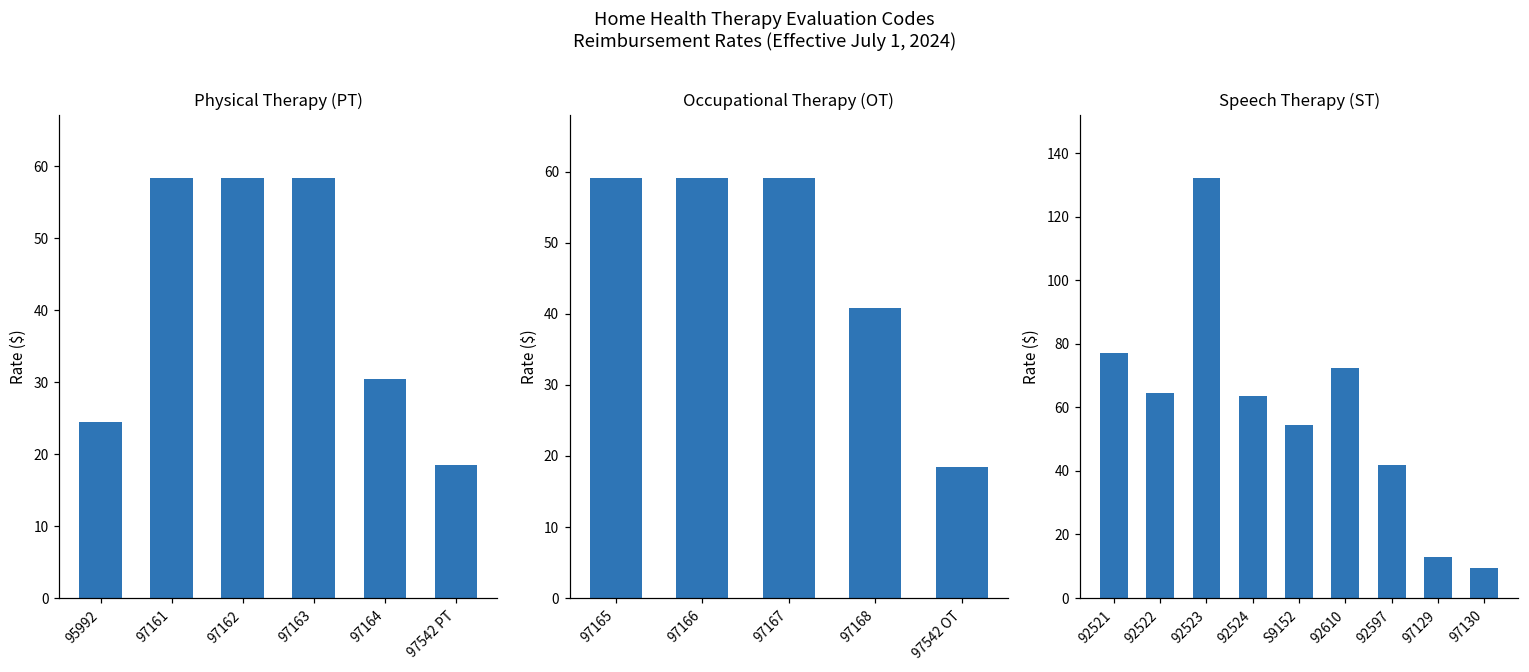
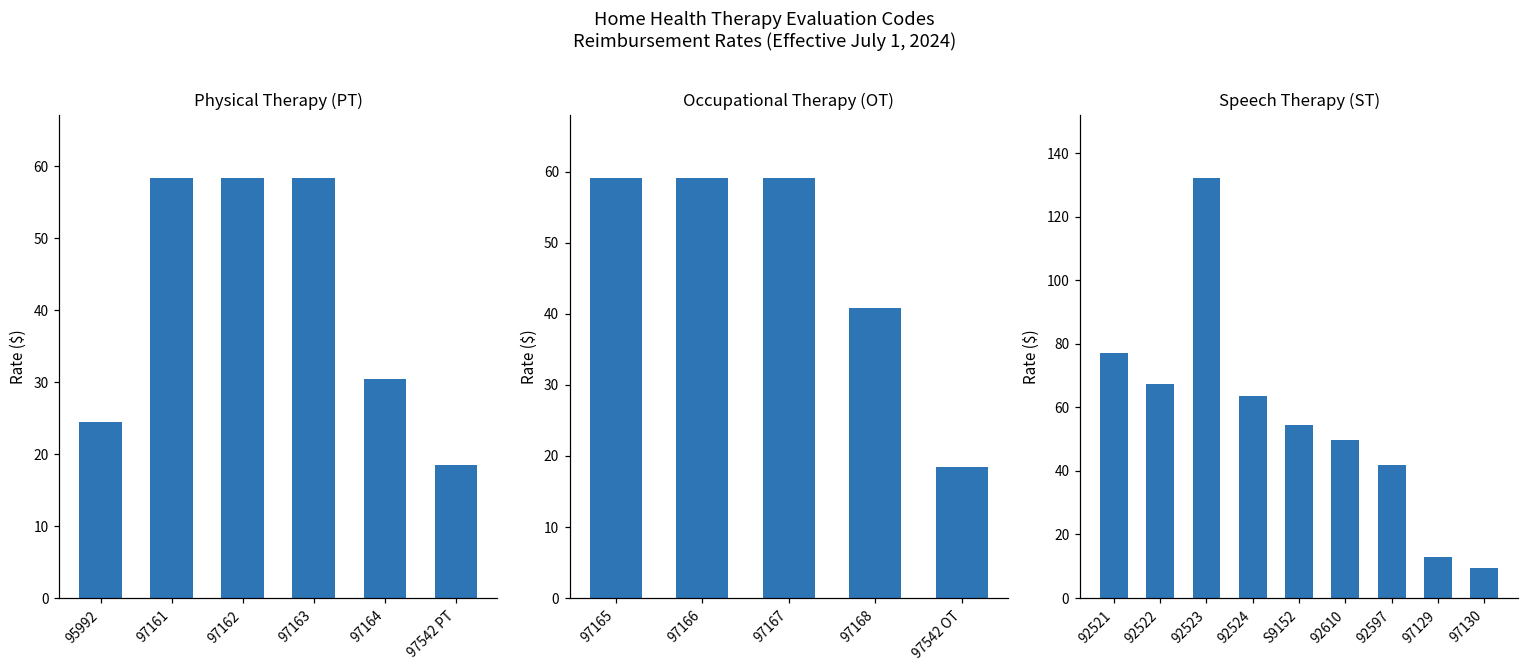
  {
    "Physical Therapy (PT)": {
      "95992": 24,
      "97161": 58,
      "97162": 58,
      "97163": 58,
      "97164": 30,
      "97542 PT": 18
    },
    "Occupational Therapy (OT)": {
      "97165": 59,
      "97166": 59,
      "97167": 59,
      "97168": 41,
      "97542 OT": 18
    },
    "Speech Therapy (ST)": {
      "92521": 77,
-     "92522": 65,
+     "92522": 67,
      "92523": 132,
      "92524": 63,
      "S9152": 55,
-     "92610": 72,
+     "92610": 50,
      "92597": 42,
      "97129": 13,
      "97130": 9
    }
  }
